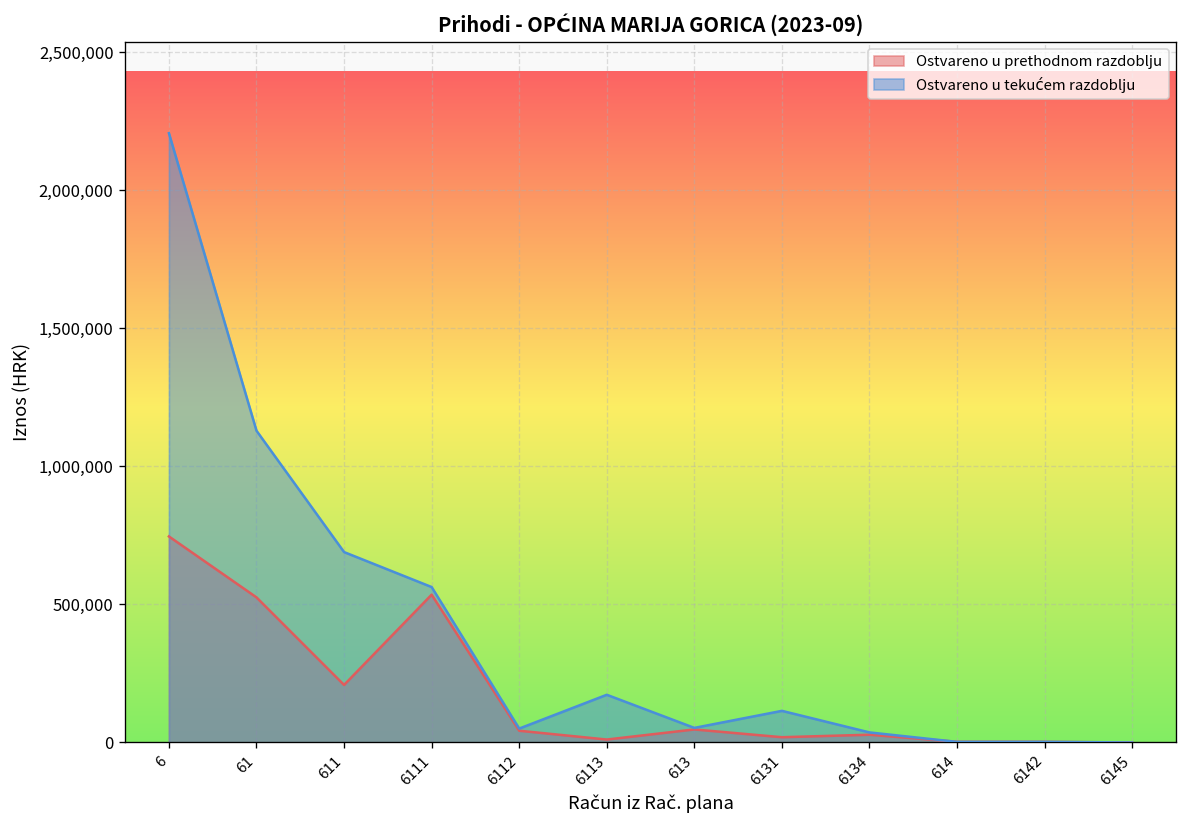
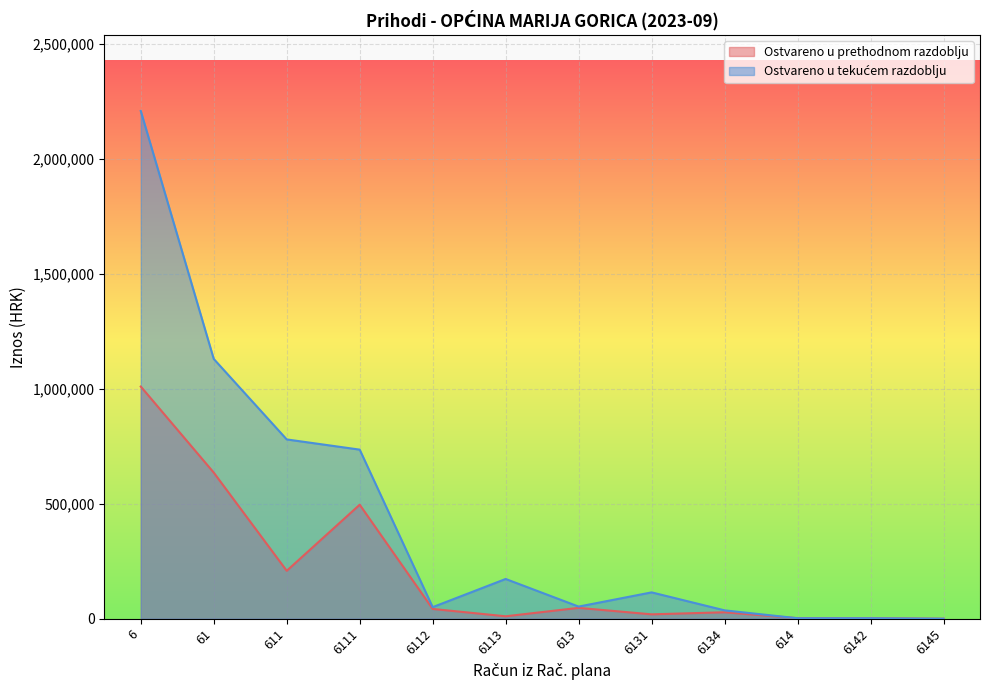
  {
    "Ostvareno u prethodnom razdoblju": {
-     "6": "750,000",
-     "61": "530,000",
+     "6": "1,010,000",
+     "61": "640,000",
      "611": "210,000",
-     "6111": "540,000",
+     "6111": "500,000",
      "6113": "10,000",
      "6131": "20,000"
    },
    "Ostvareno u tekućem razdoblju": {
      "6": "2,210,000",
      "61": "1,130,000",
-     "611": "690,000",
-     "6111": "560,000",
+     "611": "780,000",
+     "6111": "730,000",
      "6113": "170,000",
      "6131": "110,000"
    }
  }
